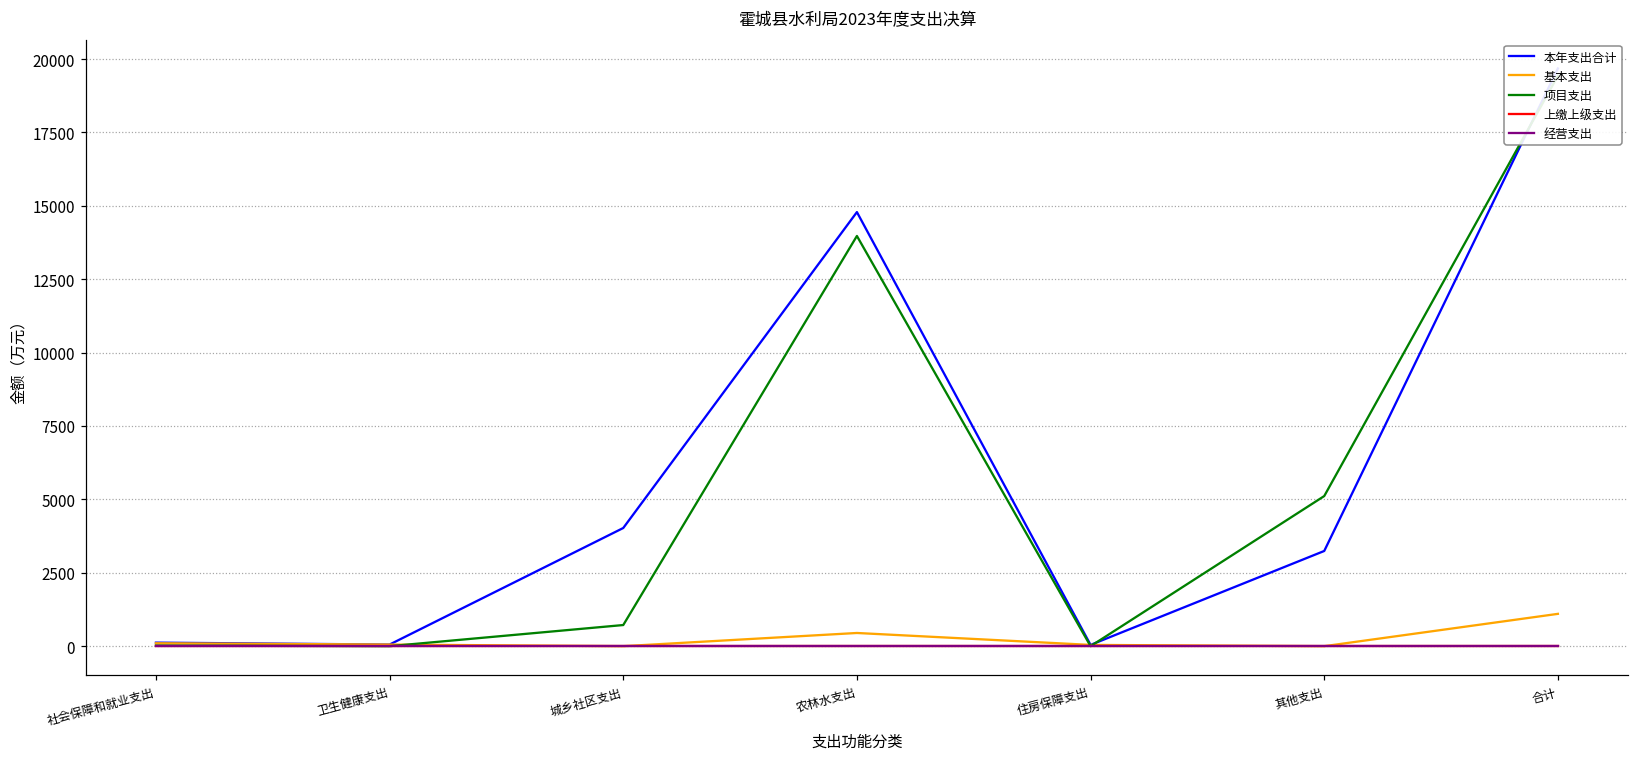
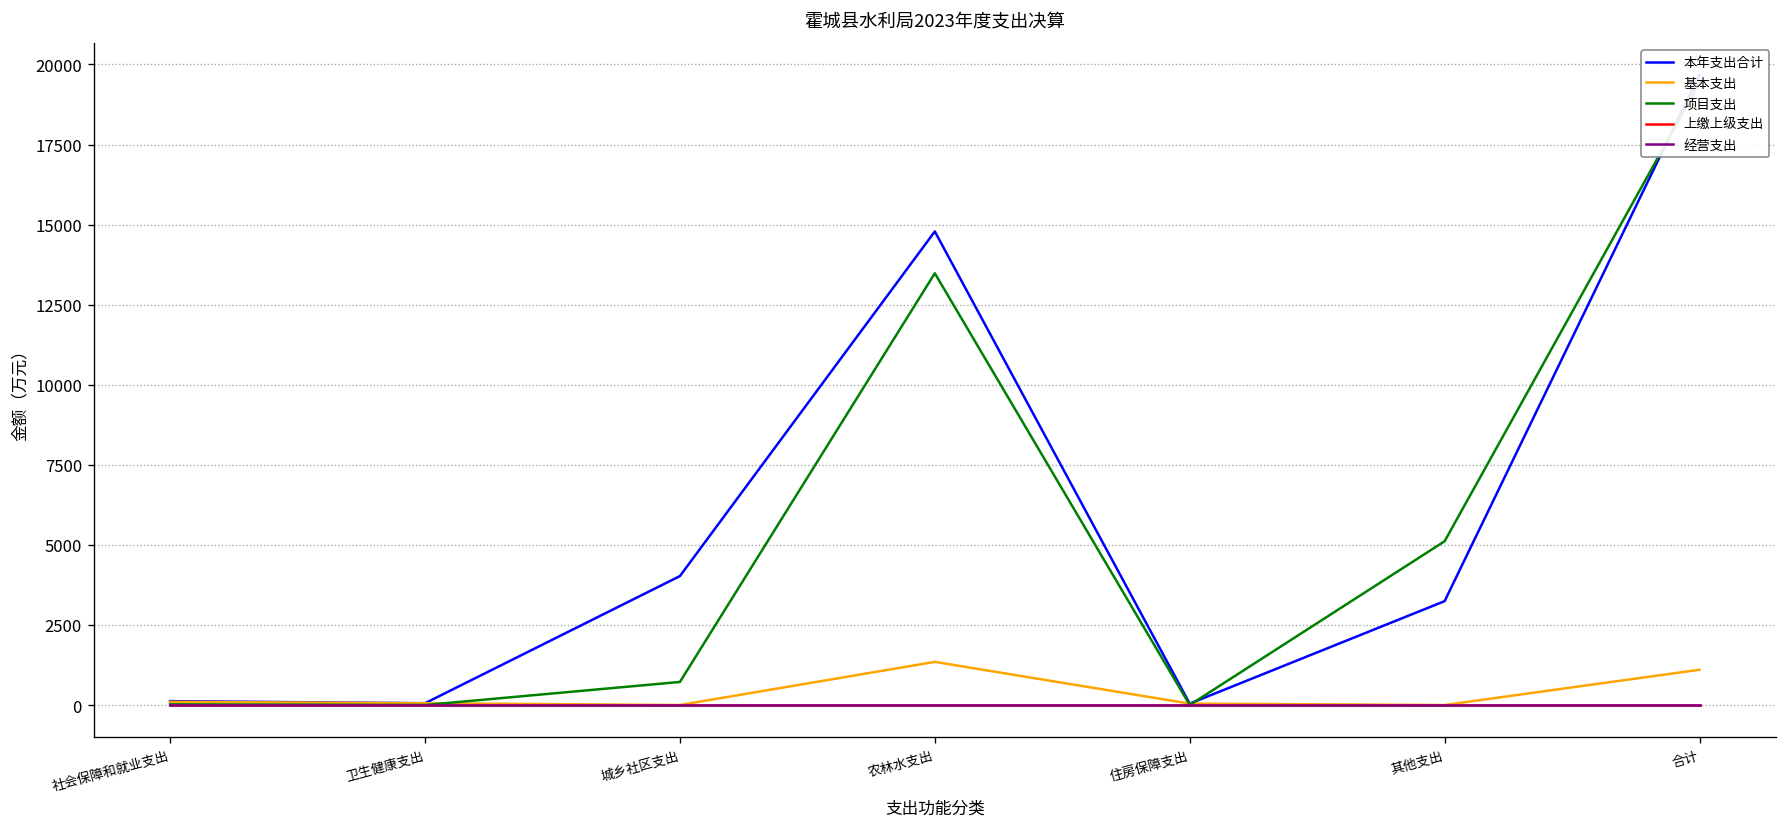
  {
    "本年支出合计": {
      "城乡社区支出": 4000,
      "农林水支出": 14800,
      "其他支出": 3200
    },
    "基本支出": {
-     "农林水支出": 400,
+     "农林水支出": 1300,
      "合计": 1100
    },
    "项目支出": {
      "城乡社区支出": 700,
-     "农林水支出": 14000,
+     "农林水支出": 13500,
      "其他支出": 5100
    },
    "经营支出": {
      "农林水支出": 0,
      "合计": 0
    }
  }
